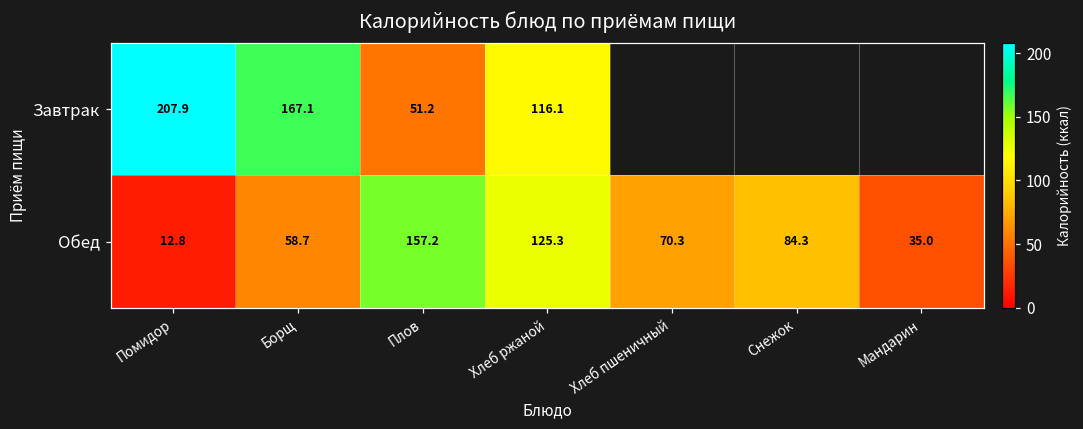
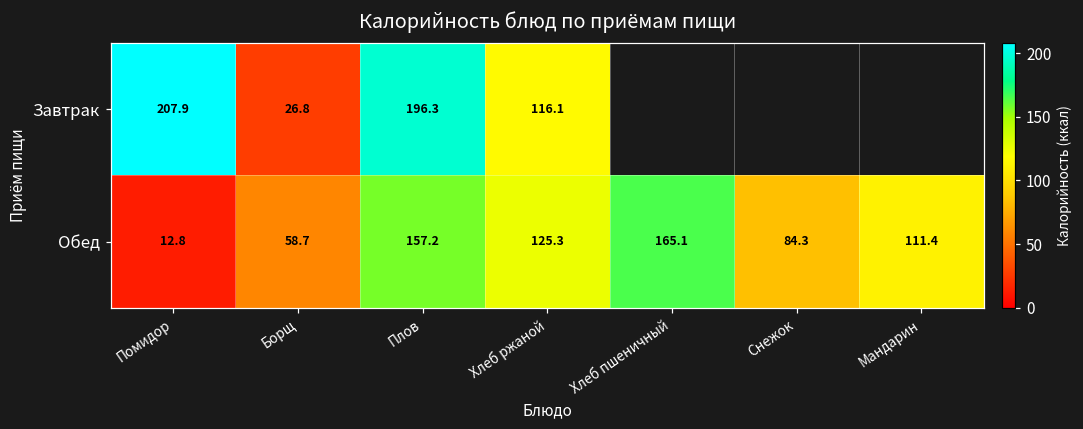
  {
    "Завтрак": {
      "Помидор": 207.9,
-     "Борщ": 167.1,
-     "Плов": 51.2,
+     "Борщ": 26.8,
+     "Плов": 196.3,
      "Хлеб ржаной": 116.1
    },
    "Обед": {
      "Помидор": 12.8,
      "Борщ": 58.7,
      "Плов": 157.2,
      "Хлеб ржаной": 125.3,
-     "Хлеб пшеничный": 70.3,
+     "Хлеб пшеничный": 165.1,
      "Снежок": 84.3,
-     "Мандарин": 35.0
+     "Мандарин": 111.4
    }
  }
